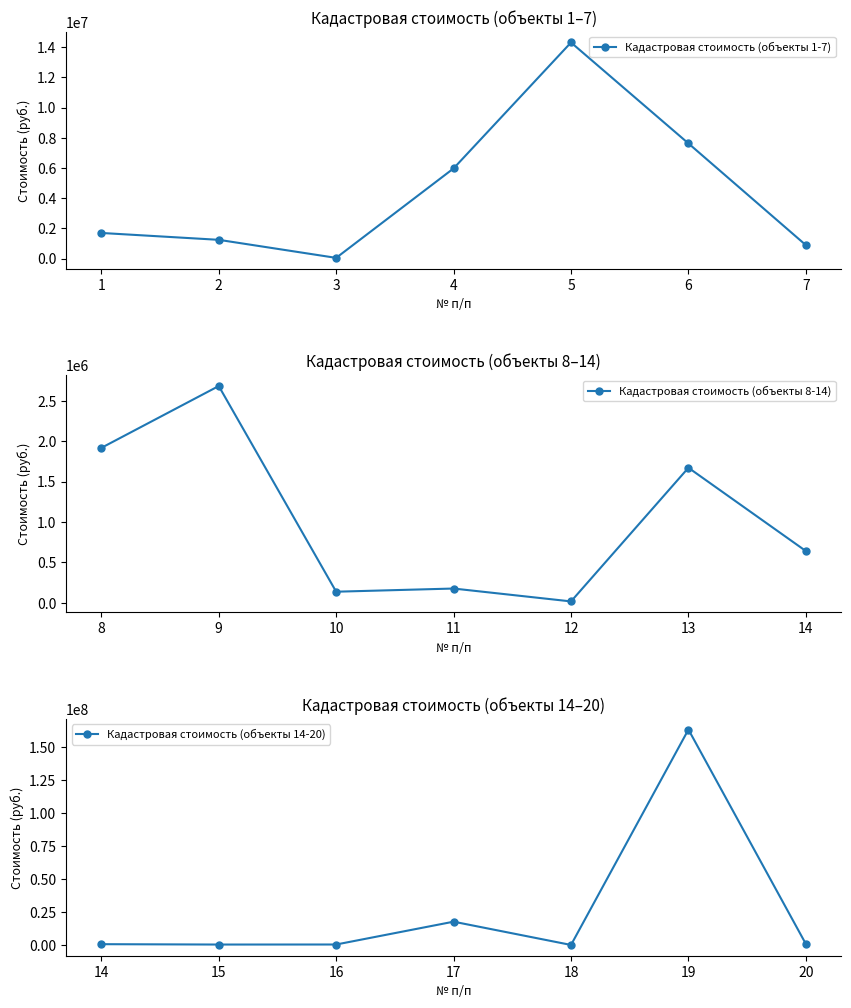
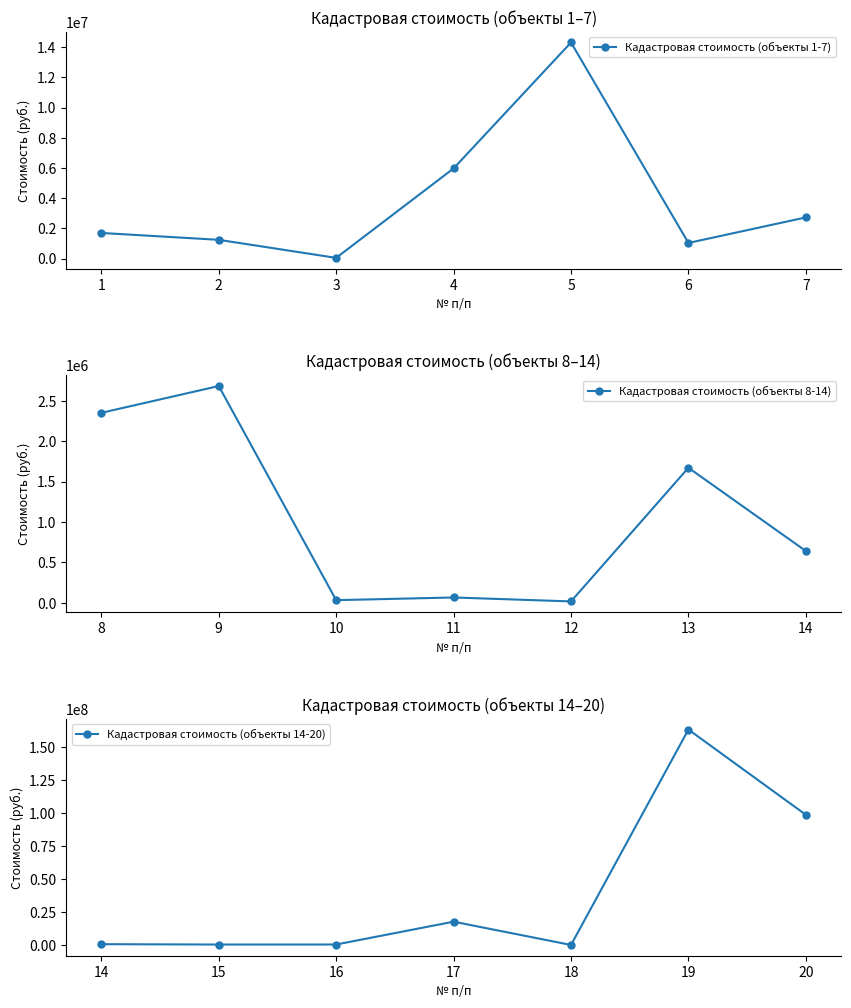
  {
    "Кадастровая стоимость (объекты 1–7)": {
      "1": 1700000,
      "2": 1200000,
      "3": 0,
      "4": 6000000,
      "5": 14300000,
-     "6": 7600000,
-     "7": 900000
+     "6": 1000000,
+     "7": 2700000
    },
    "Кадастровая стоимость (объекты 8–14)": {
-     "8": 1900000,
+     "8": 2400000,
      "9": 2700000,
-     "10": 100000,
-     "11": 200000,
+     "10": 0,
+     "11": 100000,
      "12": 0,
      "13": 1700000,
      "14": 600000
    },
    "Кадастровая стоимость (объекты 14–20)": {
      "14": 1000000,
      "15": 0,
      "16": 0,
      "17": 18000000,
      "18": 0,
      "19": 163000000,
-     "20": 1000000
+     "20": 99000000
    }
  }
